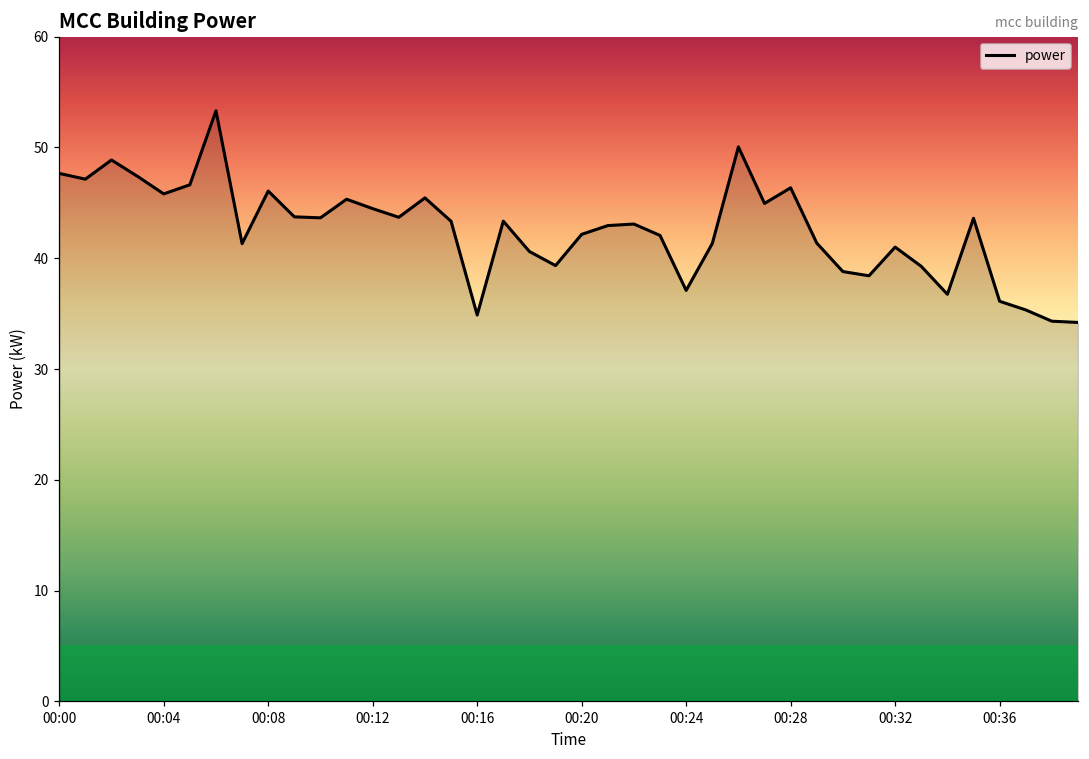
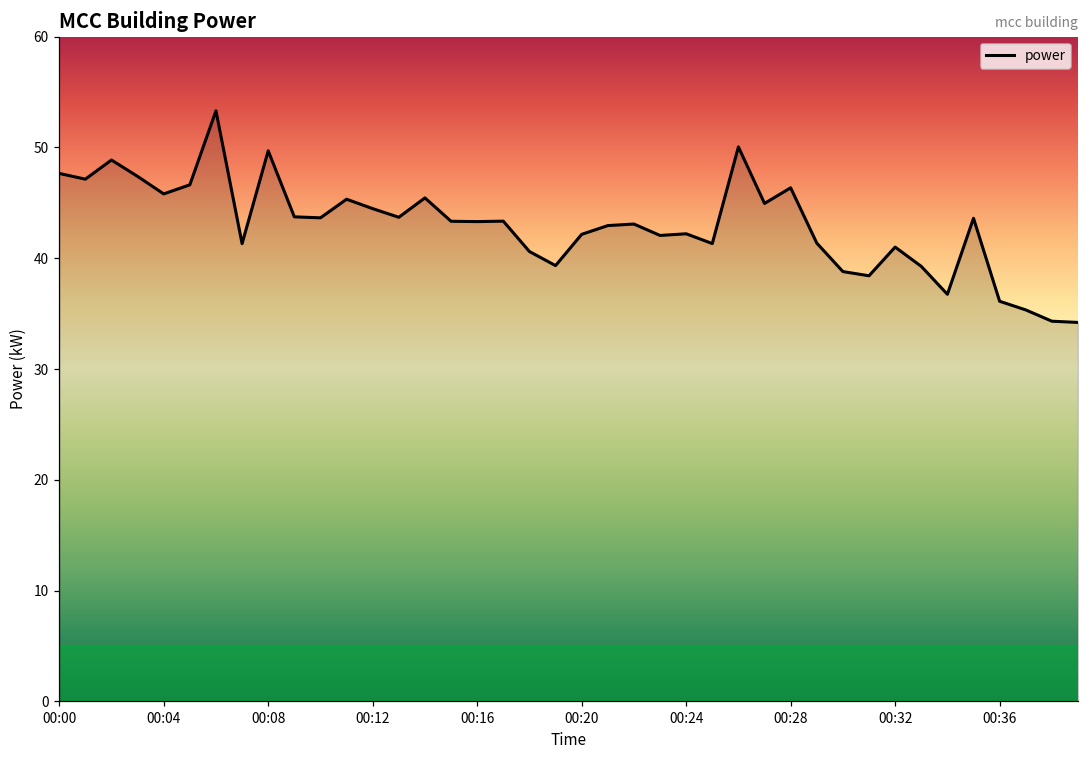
  {
    "00:00": 47.7,
    "00:04": 45.8,
-   "00:08": 46.1,
+   "00:08": 49.7,
    "00:12": 44.5,
-   "00:16": 34.9,
+   "00:16": 43.3,
    "00:20": 42.2,
-   "00:24": 37.1,
+   "00:24": 42.2,
    "00:28": 46.4,
    "00:32": 41.0,
    "00:36": 36.1
  }
